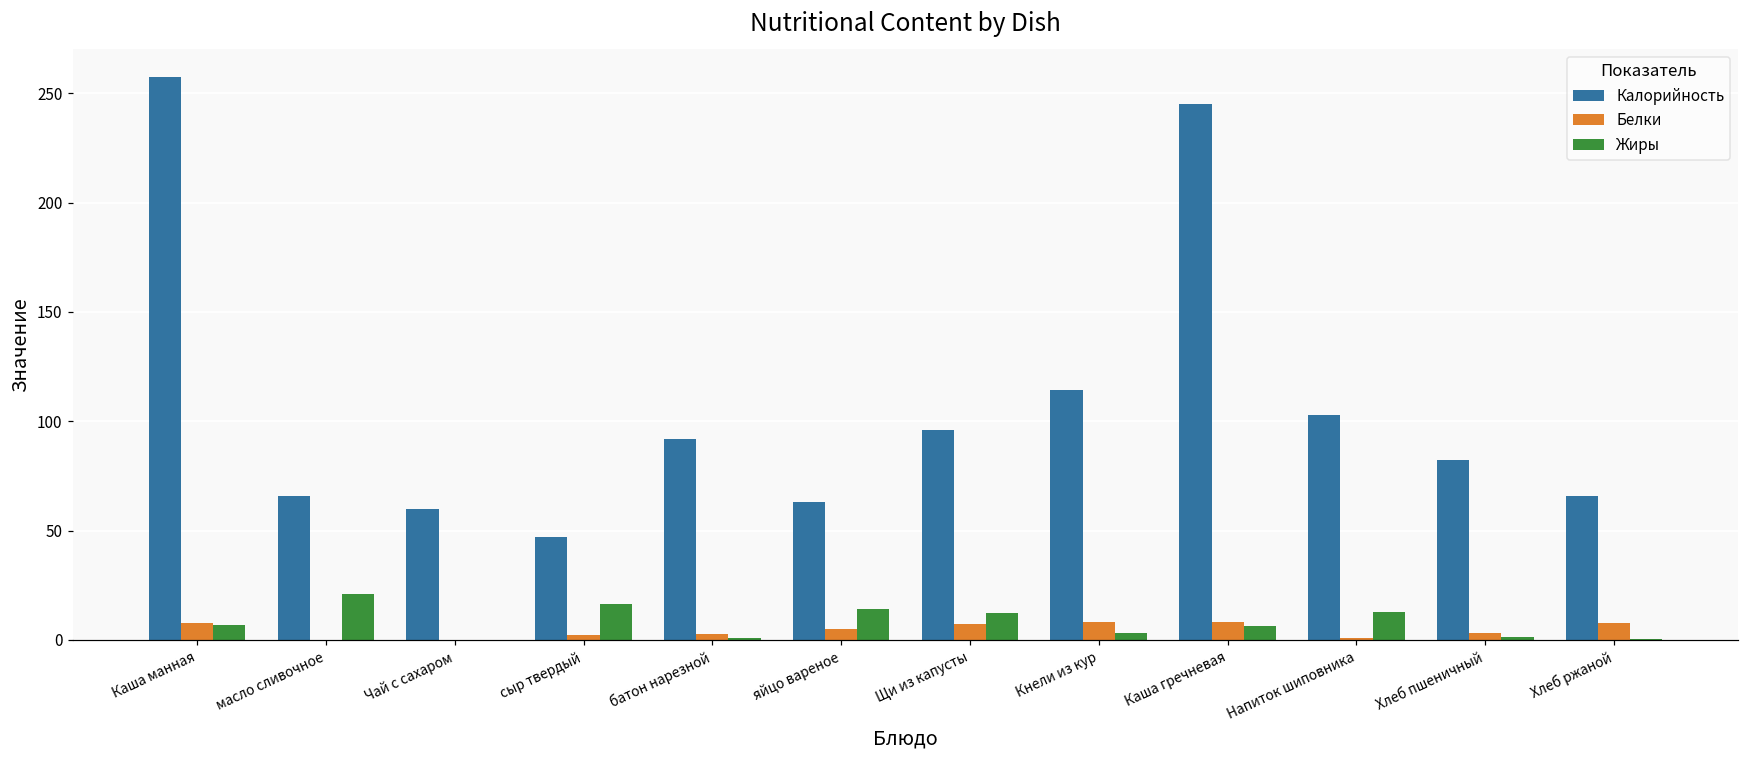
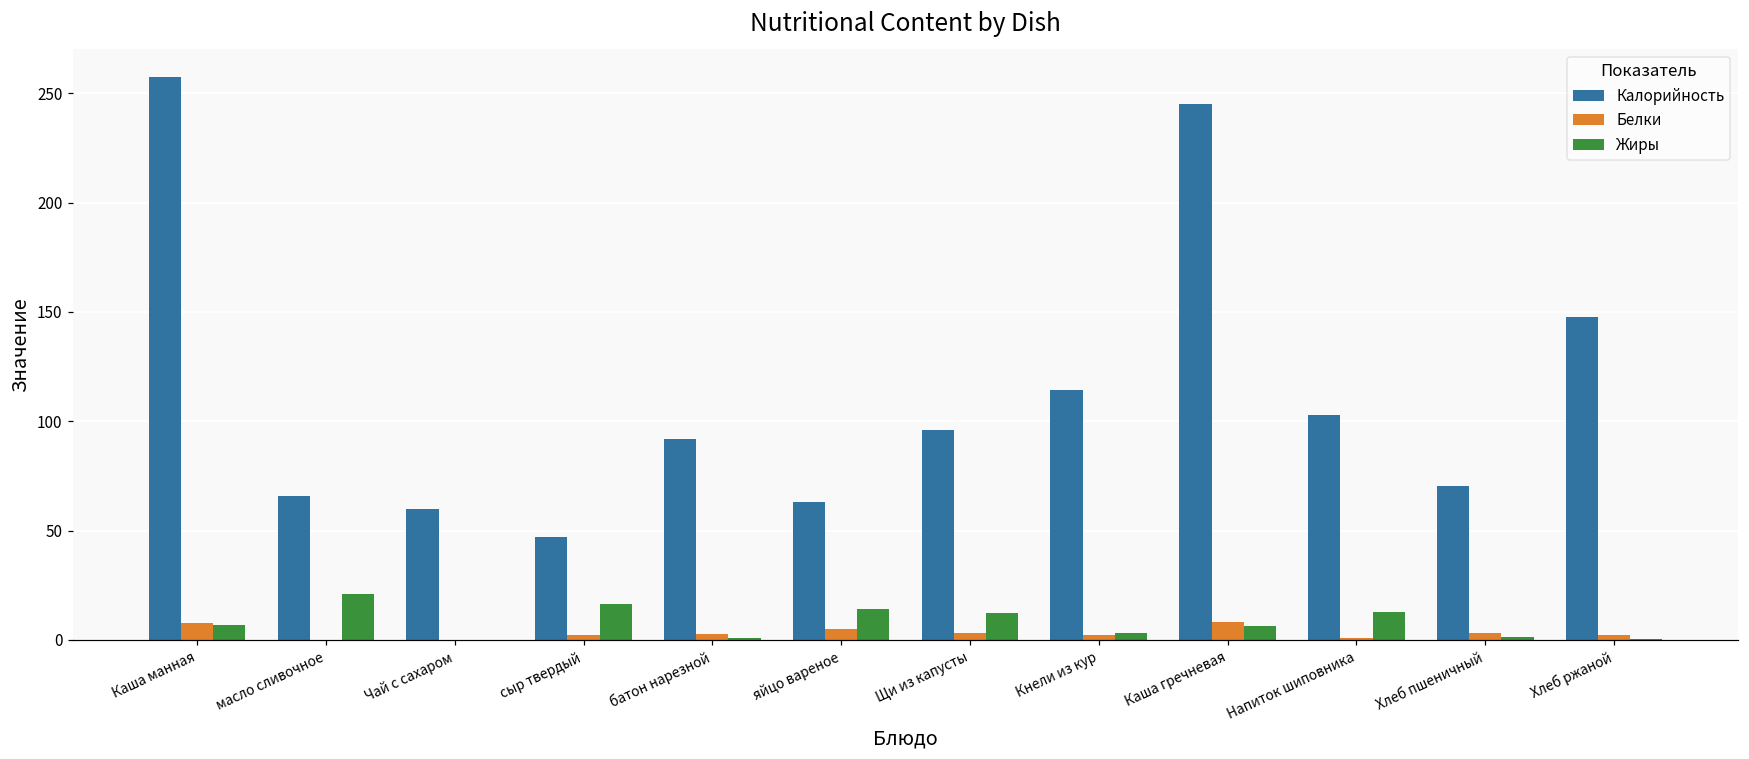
  {
    "Калорийность": {
      "Каша манная": 257,
      "масло сливочное": 66,
      "Чай с сахаром": 60,
      "сыр твердый": 47,
      "батон нарезной": 92,
      "яйцо вареное": 63,
      "Щи из капусты": 96,
      "Кнели из кур": 114,
      "Каша гречневая": 245,
      "Напиток шиповника": 103,
-     "Хлеб пшеничный": 82,
-     "Хлеб ржаной": 66
+     "Хлеб пшеничный": 71,
+     "Хлеб ржаной": 148
    },
    "Белки": {
      "Каша манная": 8,
      "сыр твердый": 2,
      "батон нарезной": 3,
      "яйцо вареное": 5,
-     "Щи из капусты": 8,
-     "Кнели из кур": 8,
+     "Щи из капусты": 3,
+     "Кнели из кур": 2,
      "Каша гречневая": 8,
      "Хлеб пшеничный": 3,
-     "Хлеб ржаной": 8
+     "Хлеб ржаной": 2
    },
    "Жиры": {
      "Каша манная": 7,
      "масло сливочное": 21,
      "сыр твердый": 16,
      "яйцо вареное": 14,
      "Щи из капусты": 12,
      "Кнели из кур": 3,
      "Каша гречневая": 6,
      "Напиток шиповника": 13,
      "Хлеб пшеничный": 1
    }
  }
